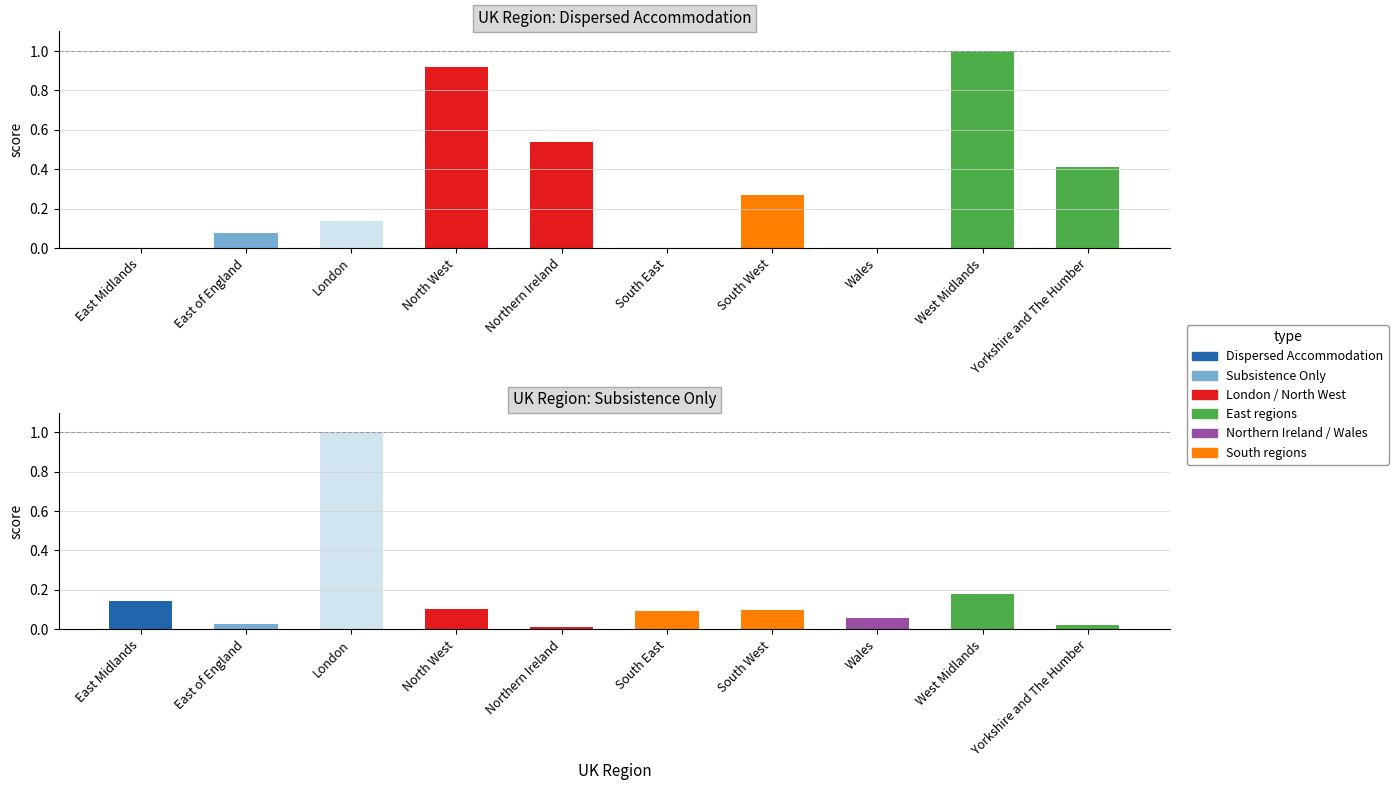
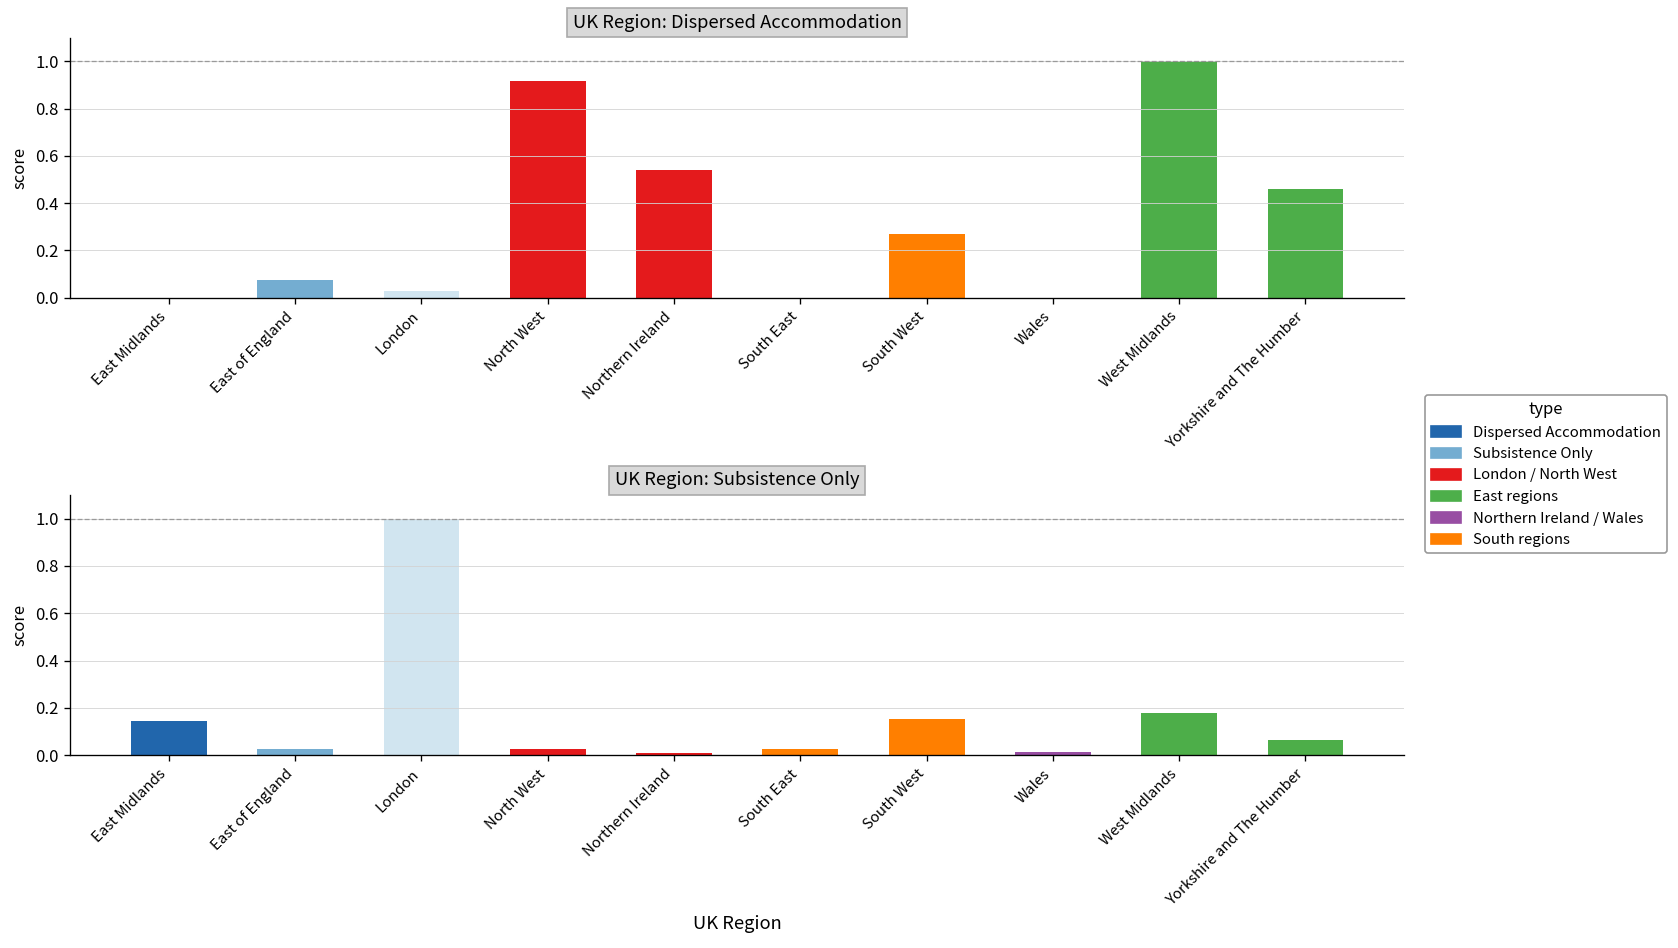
  {
    "UK Region: Dispersed Accommodation": {
      "East Midlands": 0.00,
      "East of England": 0.08,
-     "London": 0.14,
+     "London": 0.03,
      "North West": 0.92,
      "Northern Ireland": 0.54,
      "South East": 0.00,
      "South West": 0.27,
      "Wales": 0.00,
      "West Midlands": 1.00,
-     "Yorkshire and The Humber": 0.41
+     "Yorkshire and The Humber": 0.46
    },
    "UK Region: Subsistence Only": {
      "East Midlands": 0.14,
      "East of England": 0.02,
      "London": 1.00,
-     "North West": 0.10,
-     "South East": 0.09,
-     "South West": 0.10,
-     "Wales": 0.06,
+     "North West": 0.02,
+     "South East": 0.02,
+     "South West": 0.15,
+     "Wales": 0.01,
      "West Midlands": 0.18,
-     "Yorkshire and The Humber": 0.02
+     "Yorkshire and The Humber": 0.06
    }
  }
